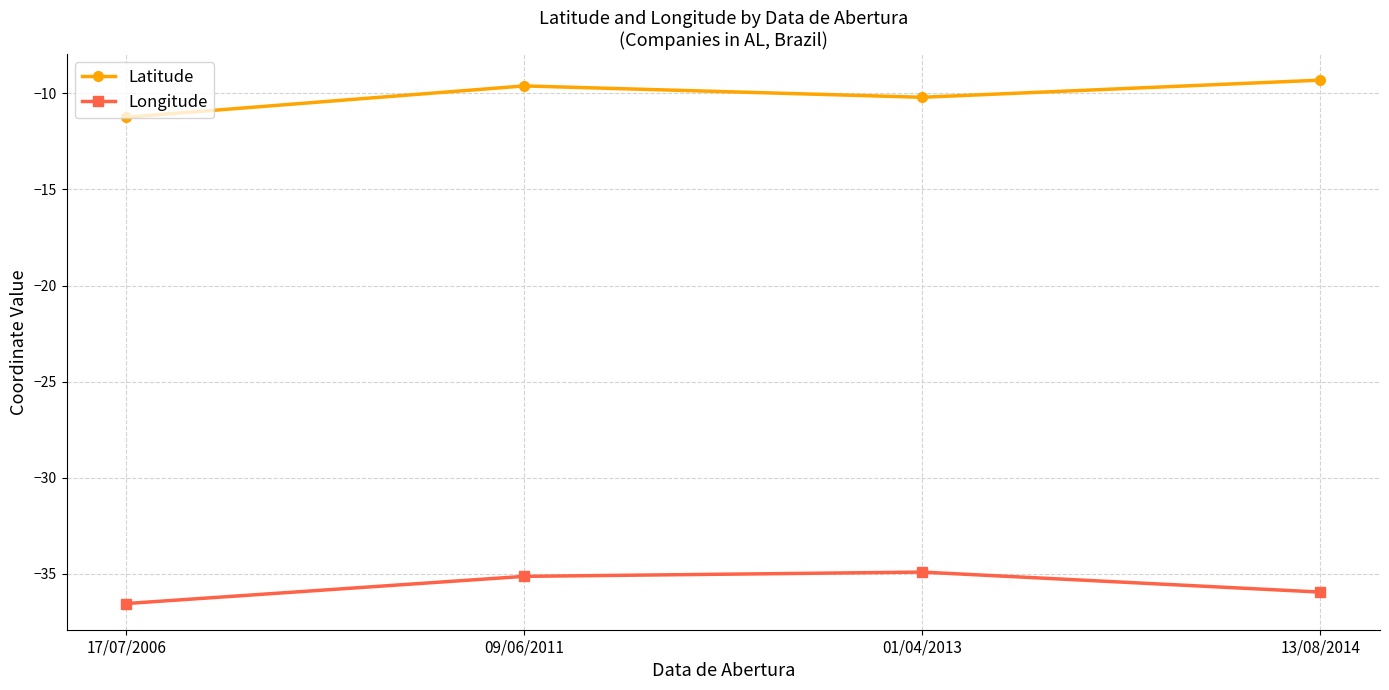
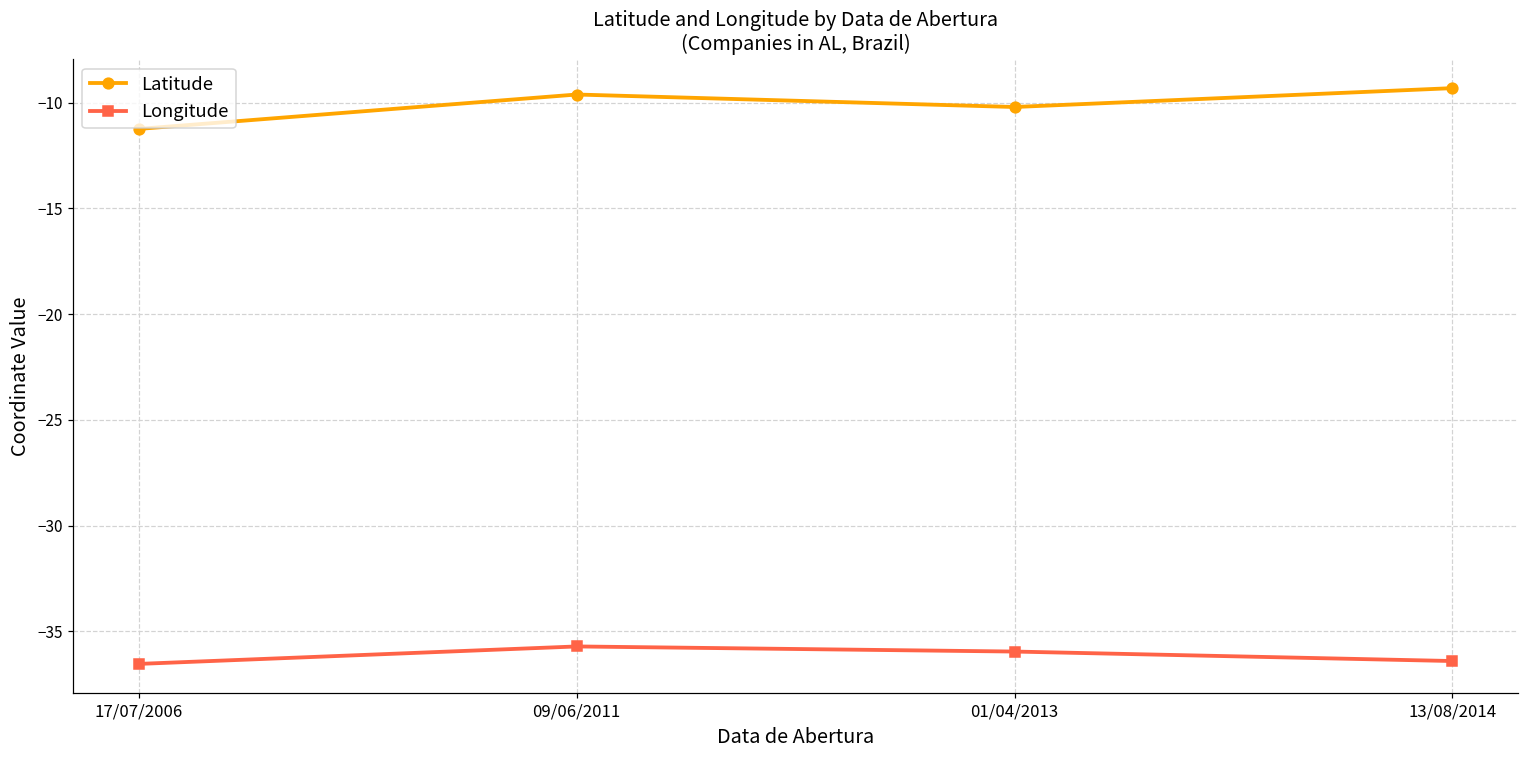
  {
    "Latitude": {
      "09/06/2011": -9.6,
      "01/04/2013": -10.2,
      "13/08/2014": -9.3
    },
    "Longitude": {
      "17/07/2006": -36.5,
-     "09/06/2011": -35.1,
-     "01/04/2013": -34.9,
-     "13/08/2014": -35.9
+     "09/06/2011": -35.7,
+     "01/04/2013": -36.0,
+     "13/08/2014": -36.4
    }
  }
